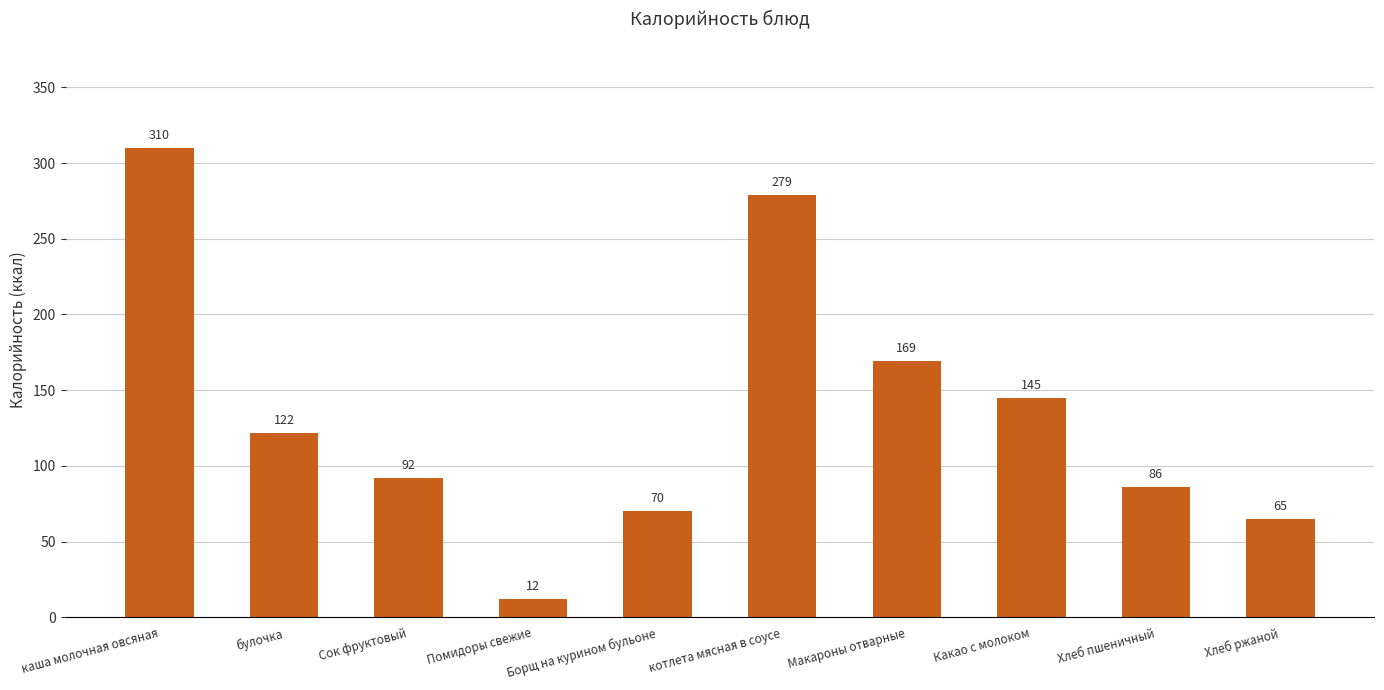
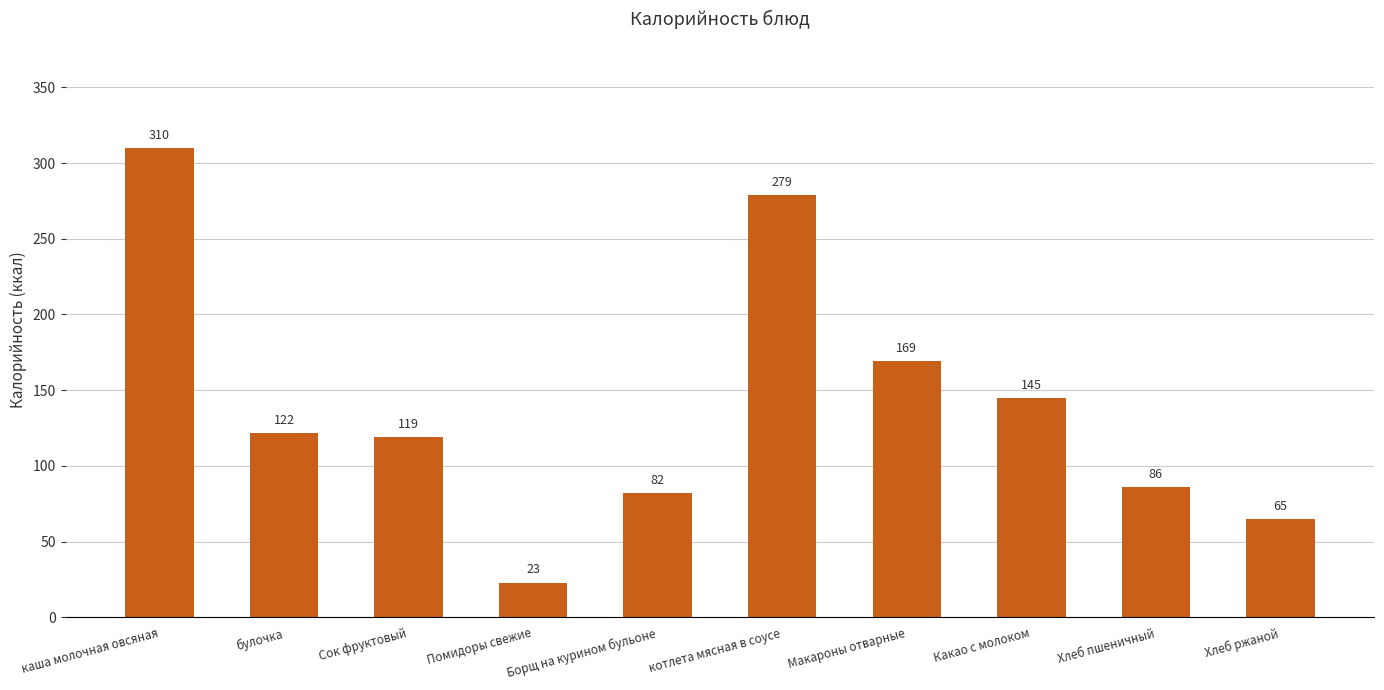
  {
    "каша молочная овсяная": 310,
    "булочка": 122,
-   "Сок фруктовый": 92,
-   "Помидоры свежие": 12,
-   "Борщ на курином бульоне": 70,
+   "Сок фруктовый": 119,
+   "Помидоры свежие": 23,
+   "Борщ на курином бульоне": 82,
    "котлета мясная в соусе": 279,
    "Макароны отварные": 169,
    "Какао с молоком": 145,
    "Хлеб пшеничный": 86,
    "Хлеб ржаной": 65
  }
